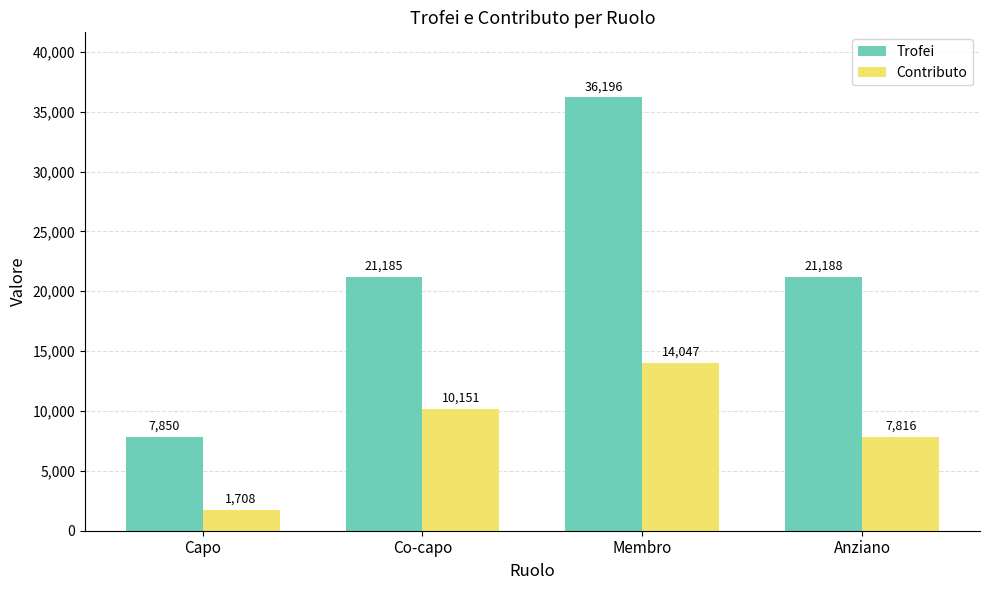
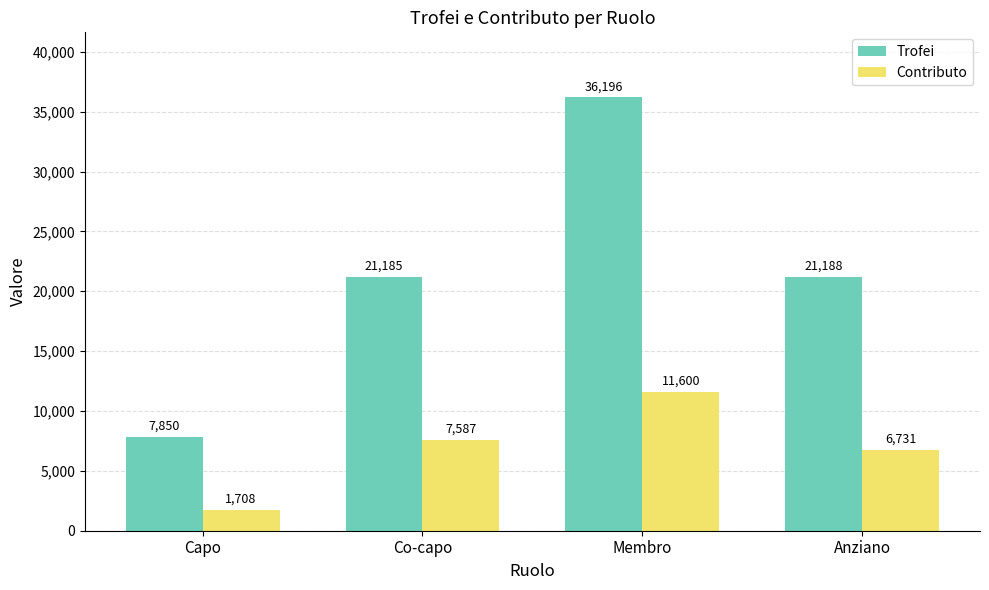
  {
    "Trofei": {
      "Capo": "7,850",
      "Co-capo": "21,185",
      "Membro": "36,196",
      "Anziano": "21,188"
    },
    "Contributo": {
      "Capo": "1,708",
-     "Co-capo": "10,151",
-     "Membro": "14,047",
-     "Anziano": "7,816"
+     "Co-capo": "7,587",
+     "Membro": "11,600",
+     "Anziano": "6,731"
    }
  }
